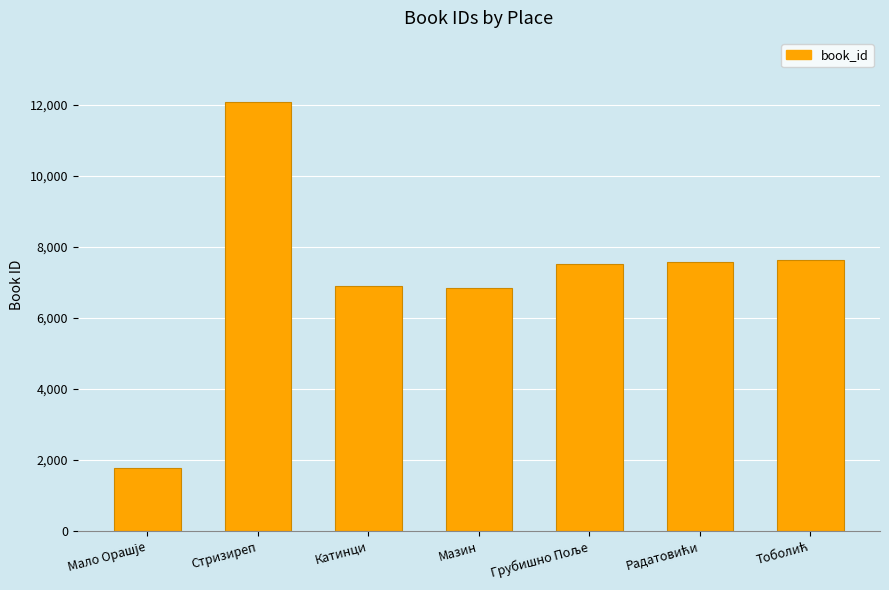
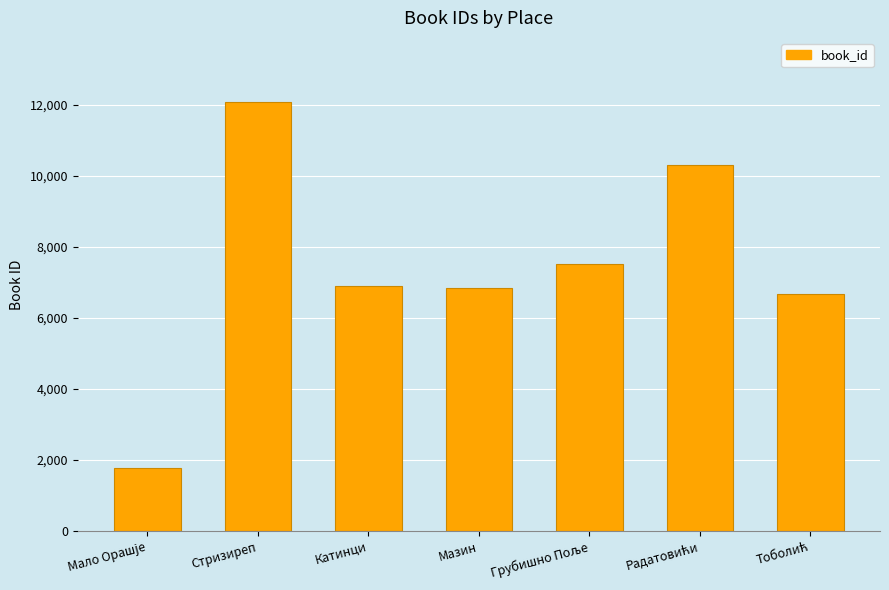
  {
    "Мало Орашје": "1,800",
    "Стризиреп": "12,100",
    "Катинци": "6,900",
    "Мазин": "6,900",
    "Грубишно Поље": "7,500",
-   "Радатовићи": "7,600",
-   "Тоболић": "7,600"
+   "Радатовићи": "10,300",
+   "Тоболић": "6,700"
  }
